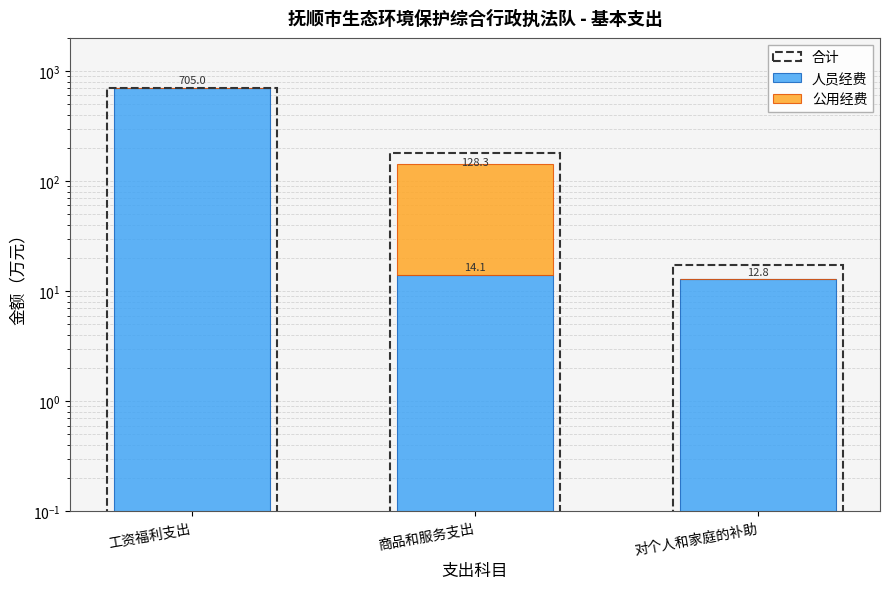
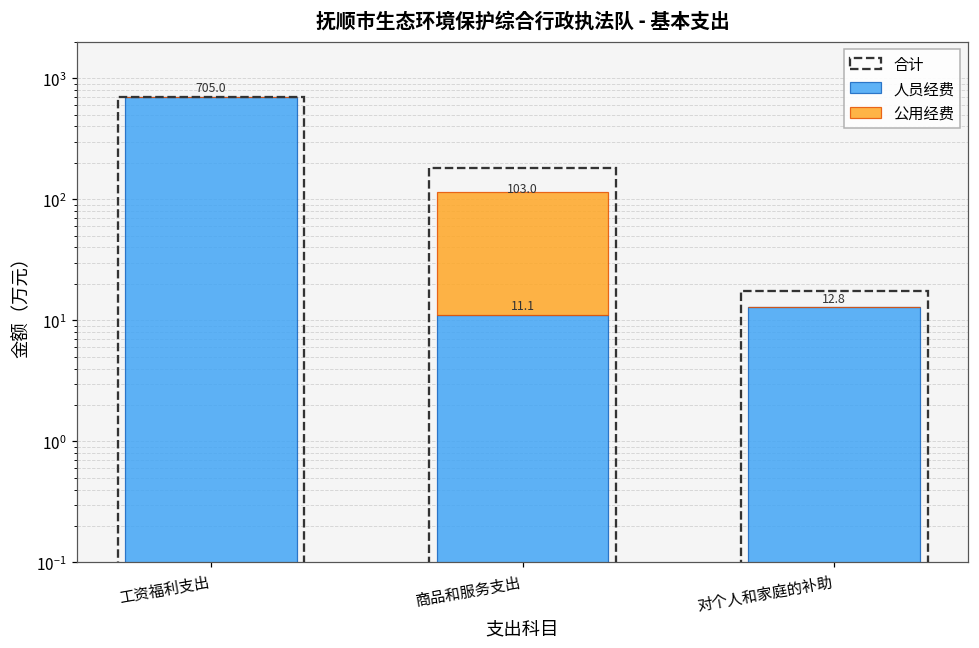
  {
    "合计": {
      "工资福利支出": 705.0
    },
    "人员经费": {
      "工资福利支出": 705.0,
-     "商品和服务支出": 14.1
+     "商品和服务支出": 11.1
    },
    "公用经费": {
-     "商品和服务支出": 128.3
+     "商品和服务支出": 103.0
    }
  }
